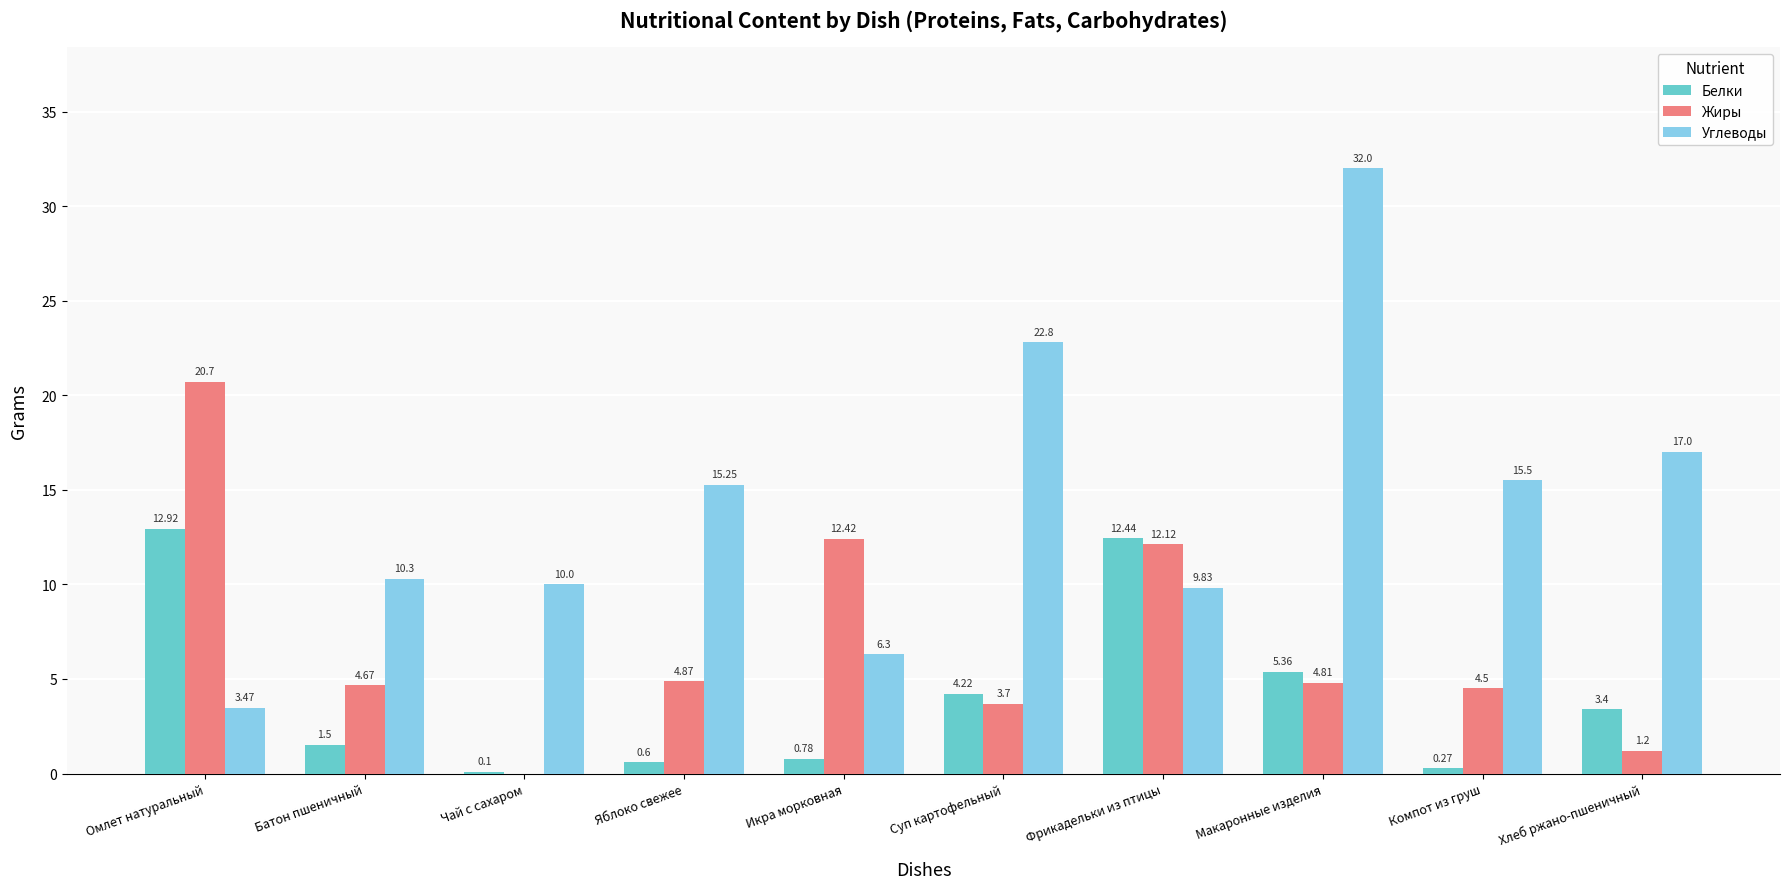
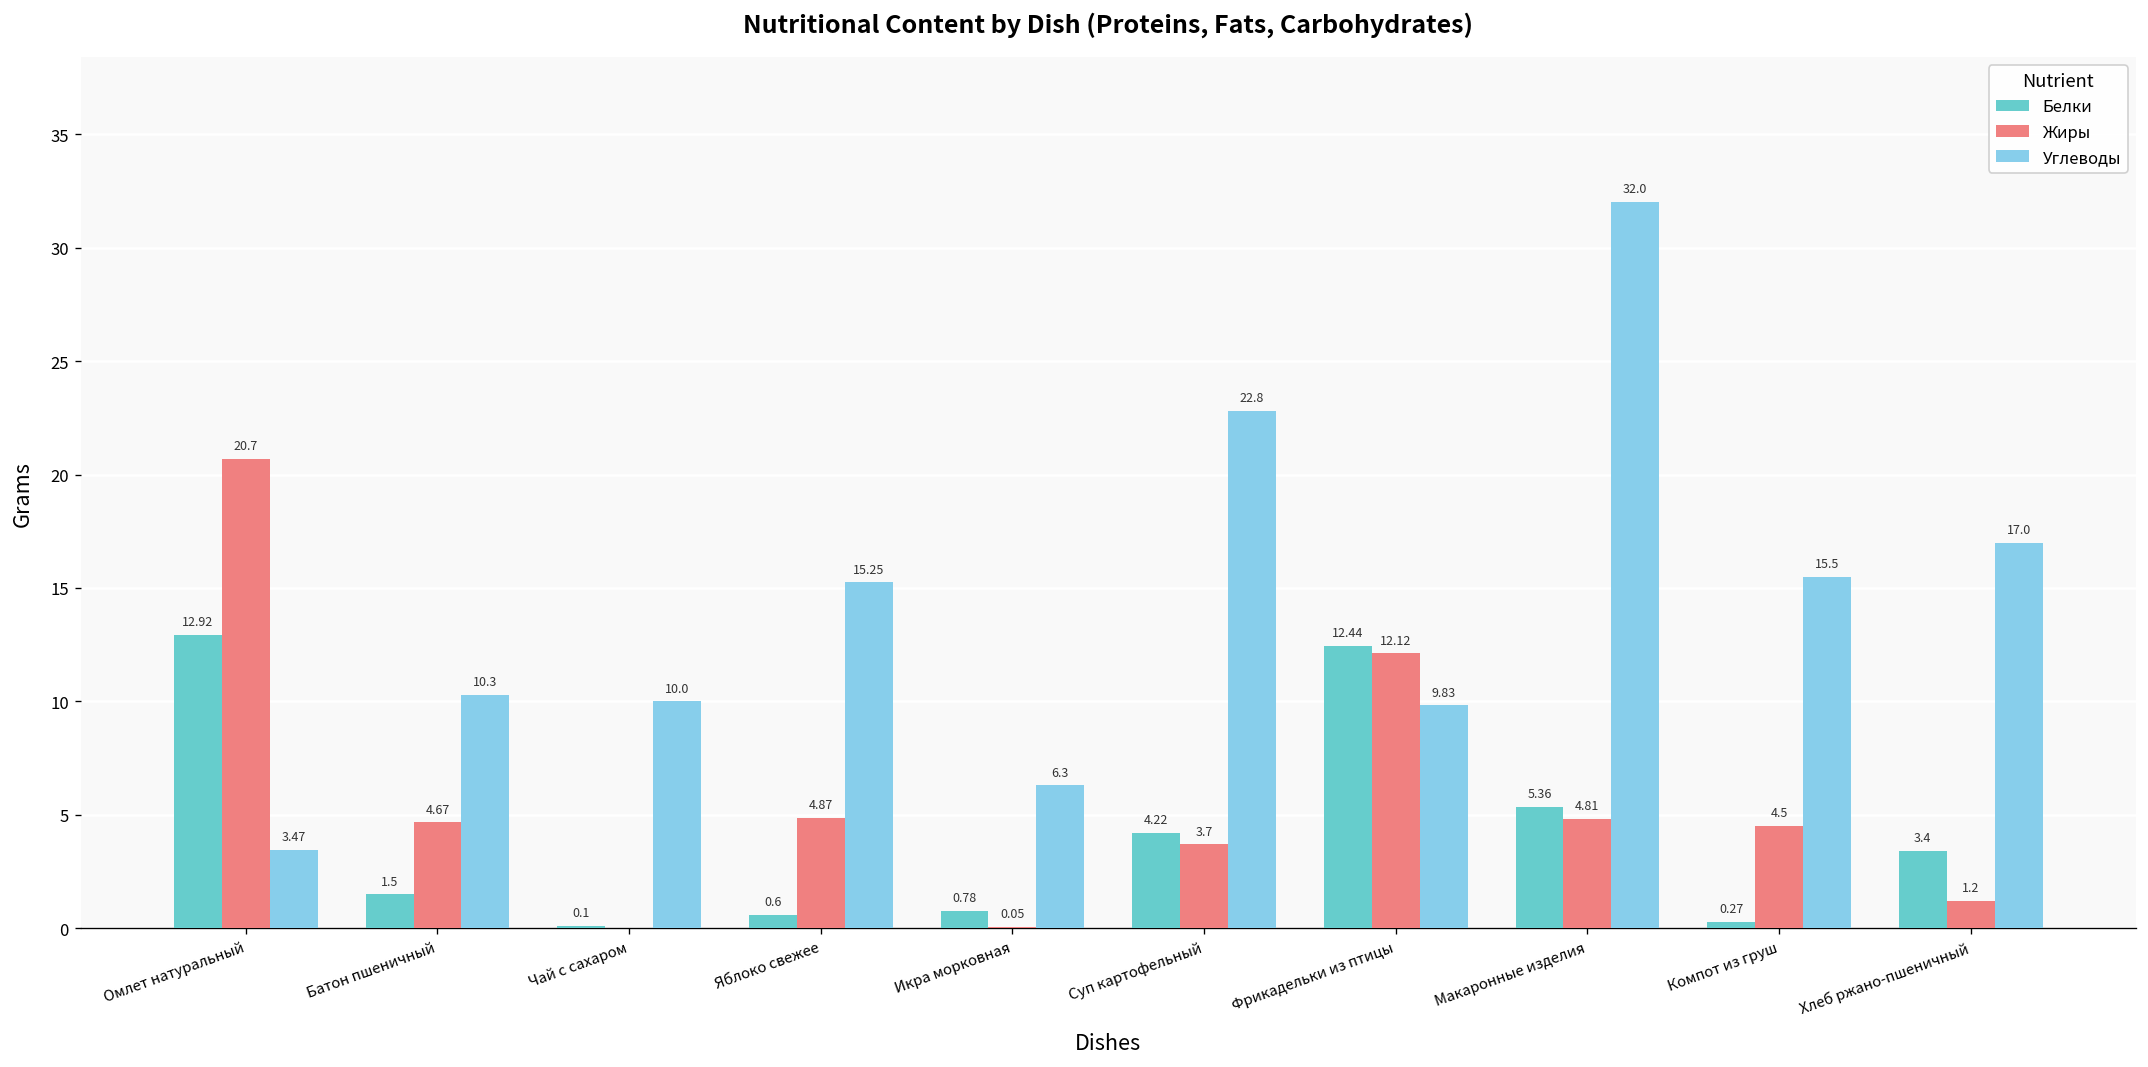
  {
    "Жиры": {
      "Омлет натуральный": 20.7,
      "Батон пшеничный": 4.67,
      "Яблоко свежее": 4.87,
-     "Икра морковная": 12.42,
+     "Икра морковная": 0.05,
      "Суп картофельный": 3.7,
      "Фрикадельки из птицы": 12.12,
      "Макаронные изделия": 4.81,
      "Компот из груш": 4.5,
      "Хлеб ржано-пшеничный": 1.2
    }
  }
